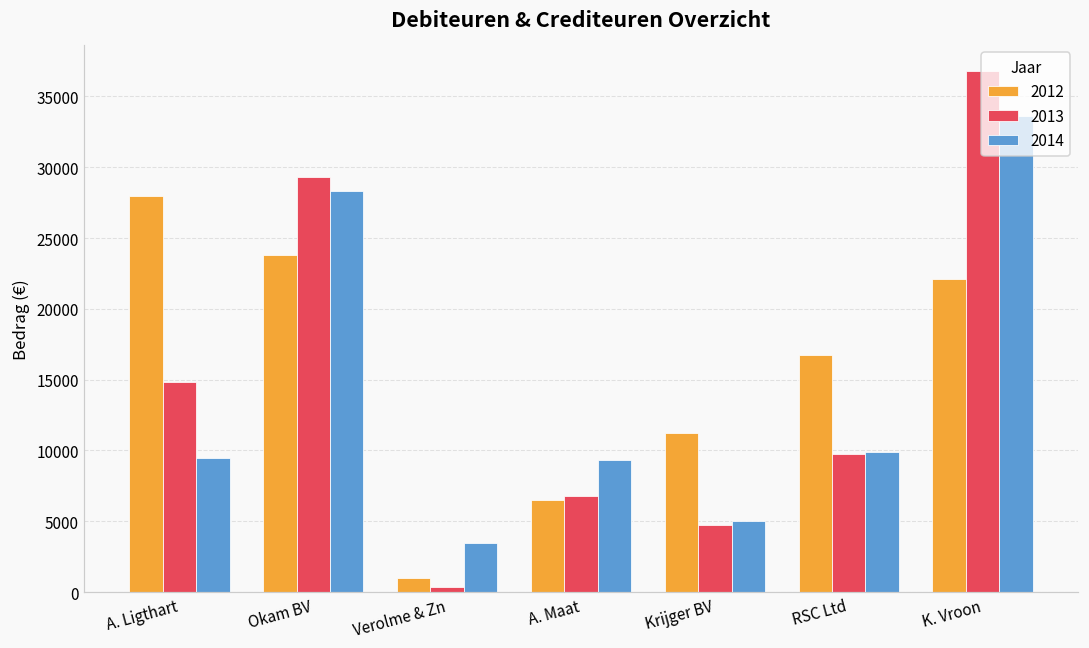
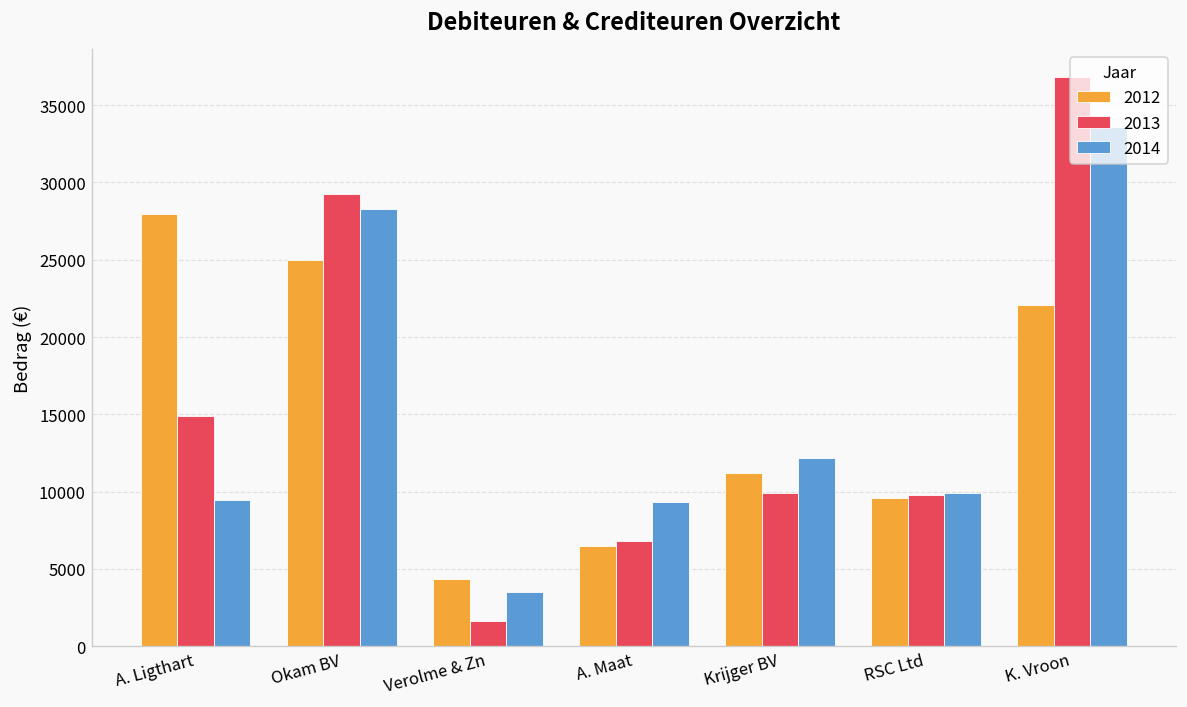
  {
    "2012": {
      "A. Ligthart": 28000,
-     "Okam BV": 23800,
-     "Verolme & Zn": 1000,
+     "Okam BV": 25000,
+     "Verolme & Zn": 4400,
      "A. Maat": 6500,
      "Krijger BV": 11200,
-     "RSC Ltd": 16800,
+     "RSC Ltd": 9600,
      "K. Vroon": 22100
    },
    "2013": {
      "A. Ligthart": 14900,
      "Okam BV": 29300,
-     "Verolme & Zn": 400,
+     "Verolme & Zn": 1600,
      "A. Maat": 6800,
-     "Krijger BV": 4700,
+     "Krijger BV": 9900,
      "RSC Ltd": 9800
    },
    "2014": {
      "A. Ligthart": 9400,
      "Okam BV": 28300,
      "Verolme & Zn": 3500,
      "A. Maat": 9300,
-     "Krijger BV": 5000,
+     "Krijger BV": 12200,
      "RSC Ltd": 9900
    }
  }
